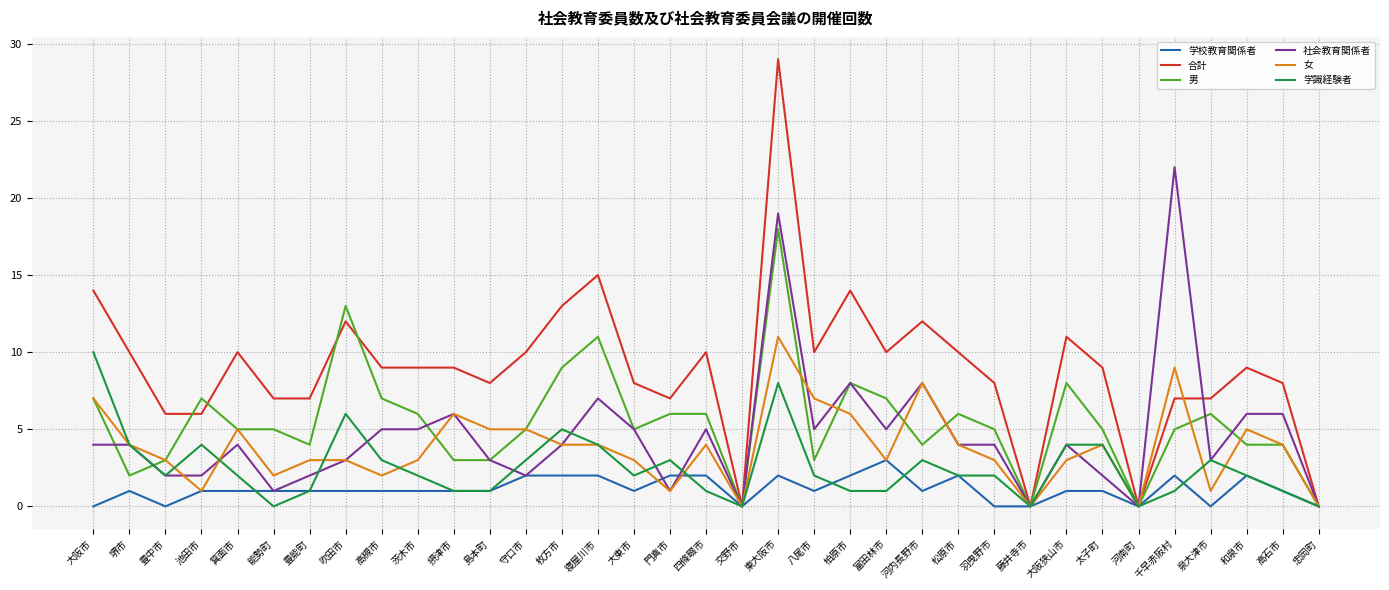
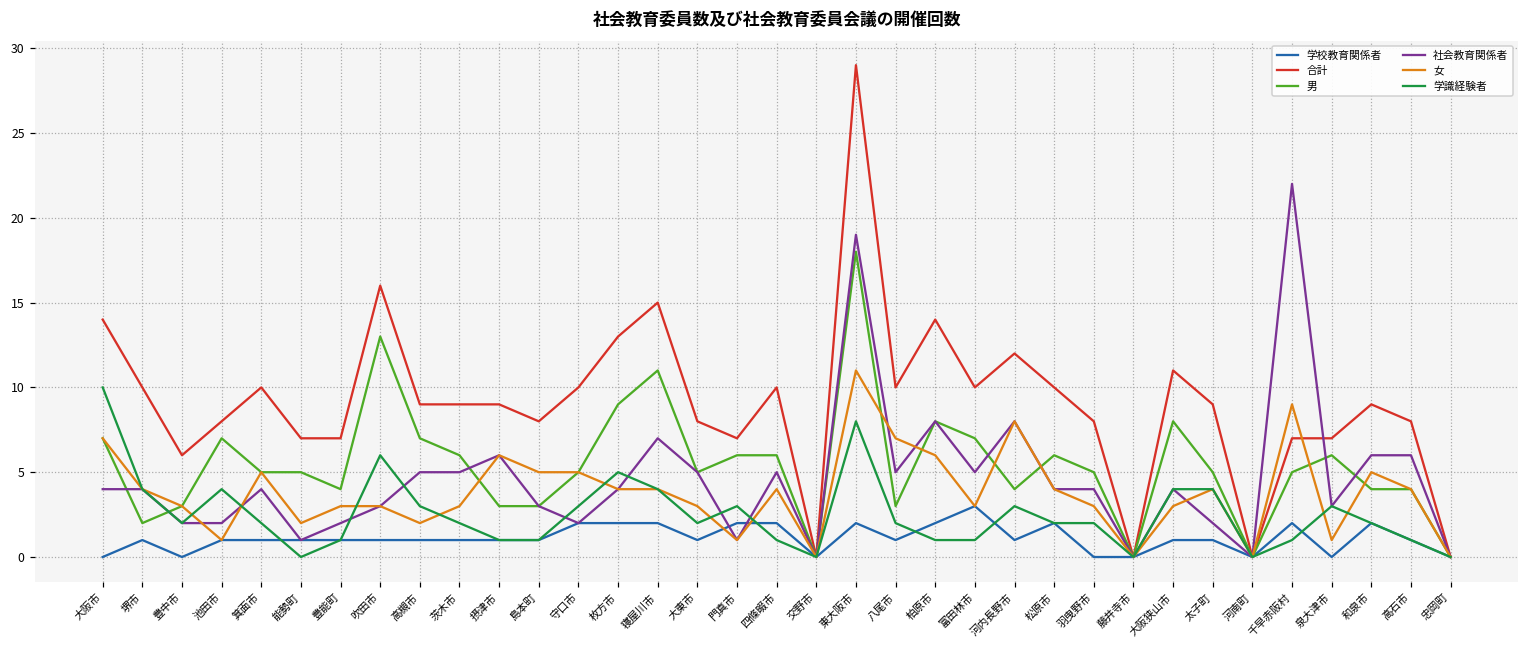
  {
    "学校教育関係者": {
      "大阪市": 0,
      "堺市": 1,
      "豊中市": 0,
      "箕面市": 1,
      "吹田市": 1,
      "高槻市": 1,
      "茨木市": 1,
      "枚方市": 2,
      "寝屋川市": 2,
      "大東市": 1,
      "門真市": 2,
      "四條畷市": 2,
      "東大阪市": 2,
      "八尾市": 1,
      "柏原市": 2,
      "河内長野市": 1,
      "羽曳野市": 0,
      "大阪狭山市": 1,
      "太子町": 1,
      "千早赤阪村": 2,
      "泉大津市": 0
    },
    "合計": {
      "大阪市": 14,
      "堺市": 10,
      "豊中市": 6,
-     "池田市": 6,
+     "池田市": 8,
      "箕面市": 10,
      "能勢町": 7,
      "豊能町": 7,
-     "吹田市": 12,
+     "吹田市": 16,
      "高槻市": 9,
      "茨木市": 9,
      "摂津市": 9,
      "島本町": 8,
      "守口市": 10,
      "枚方市": 13,
      "寝屋川市": 15,
      "大東市": 8,
      "門真市": 7,
      "四條畷市": 10,
      "東大阪市": 29,
      "八尾市": 10,
      "柏原市": 14,
      "富田林市": 10,
      "河内長野市": 12,
      "松原市": 10,
      "羽曳野市": 8,
      "大阪狭山市": 11,
      "太子町": 9,
      "千早赤阪村": 7,
      "泉大津市": 7,
      "和泉市": 9,
      "高石市": 8
    },
    "男": {
      "堺市": 2,
      "池田市": 7,
      "能勢町": 5,
      "豊能町": 4,
      "吹田市": 13,
      "高槻市": 7,
      "茨木市": 6,
      "摂津市": 3,
      "枚方市": 9,
      "寝屋川市": 11,
      "門真市": 6,
      "四條畷市": 6,
      "東大阪市": 18,
      "八尾市": 3,
      "富田林市": 7,
      "河内長野市": 4,
      "松原市": 6,
      "羽曳野市": 5,
      "大阪狭山市": 8,
      "太子町": 5,
      "千早赤阪村": 5,
      "泉大津市": 6,
      "和泉市": 4
    },
    "社会教育関係者": {
      "大阪市": 4,
      "池田市": 2,
      "箕面市": 4,
      "豊能町": 2,
      "高槻市": 5,
      "茨木市": 5,
      "寝屋川市": 7,
      "四條畷市": 5,
      "東大阪市": 19,
      "八尾市": 5,
      "富田林市": 5,
      "羽曳野市": 4,
      "太子町": 2,
      "千早赤阪村": 22,
      "和泉市": 6,
      "高石市": 6
    },
    "女": {
      "能勢町": 2,
      "豊能町": 3,
      "高槻市": 2,
      "茨木市": 3,
      "島本町": 5,
      "大東市": 3,
      "四條畷市": 4,
      "東大阪市": 11,
      "八尾市": 7,
      "柏原市": 6,
      "羽曳野市": 3,
      "大阪狭山市": 3,
      "千早赤阪村": 9,
      "泉大津市": 1,
      "和泉市": 5
    },
    "学識経験者": {
      "大阪市": 10,
      "池田市": 4,
      "箕面市": 2,
      "能勢町": 0,
      "吹田市": 6,
      "高槻市": 3,
      "茨木市": 2,
      "守口市": 3,
      "枚方市": 5,
      "大東市": 2,
      "門真市": 3,
      "四條畷市": 1,
      "東大阪市": 8,
      "八尾市": 2,
      "柏原市": 1,
      "富田林市": 1,
      "河内長野市": 3,
      "羽曳野市": 2,
      "千早赤阪村": 1
    }
  }
